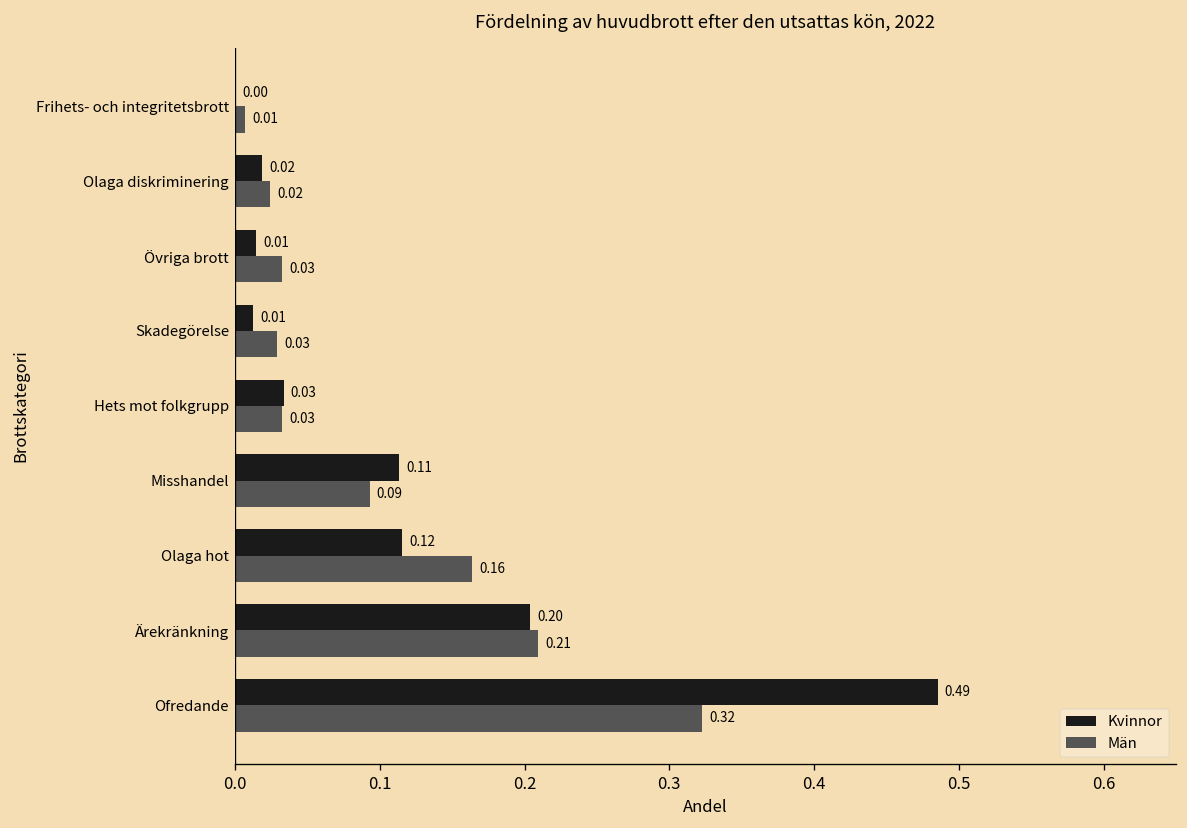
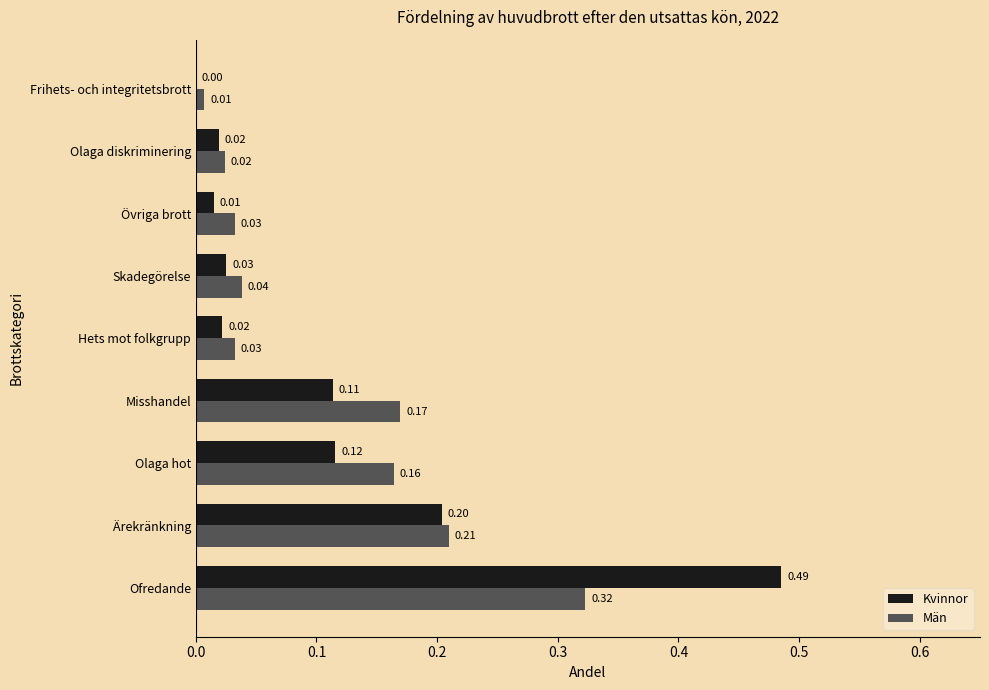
  {
    "Kvinnor": {
      "Frihets- och integritetsbrott": 0.00,
      "Olaga diskriminering": 0.02,
      "Övriga brott": 0.01,
-     "Skadegörelse": 0.01,
-     "Hets mot folkgrupp": 0.03,
+     "Skadegörelse": 0.03,
+     "Hets mot folkgrupp": 0.02,
      "Misshandel": 0.11,
      "Olaga hot": 0.12,
      "Ärekränkning": 0.20,
      "Ofredande": 0.49
    },
    "Män": {
      "Frihets- och integritetsbrott": 0.01,
      "Olaga diskriminering": 0.02,
      "Övriga brott": 0.03,
-     "Skadegörelse": 0.03,
+     "Skadegörelse": 0.04,
      "Hets mot folkgrupp": 0.03,
-     "Misshandel": 0.09,
+     "Misshandel": 0.17,
      "Olaga hot": 0.16,
      "Ärekränkning": 0.21,
      "Ofredande": 0.32
    }
  }
